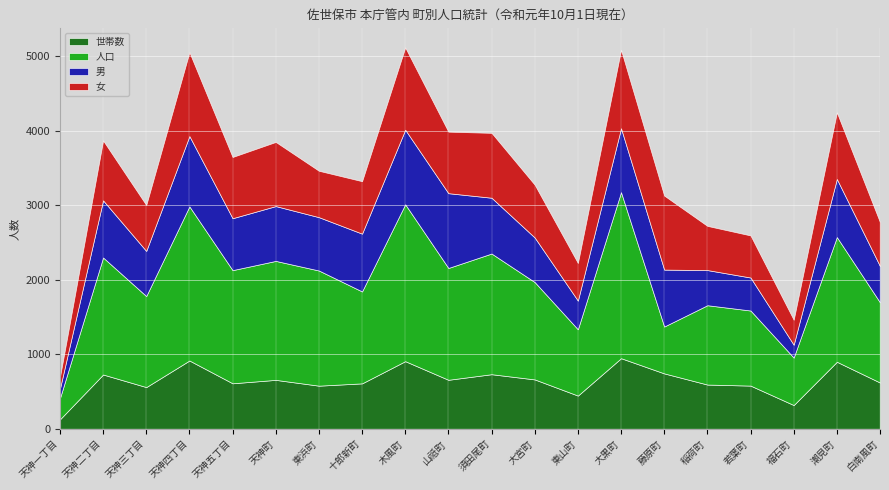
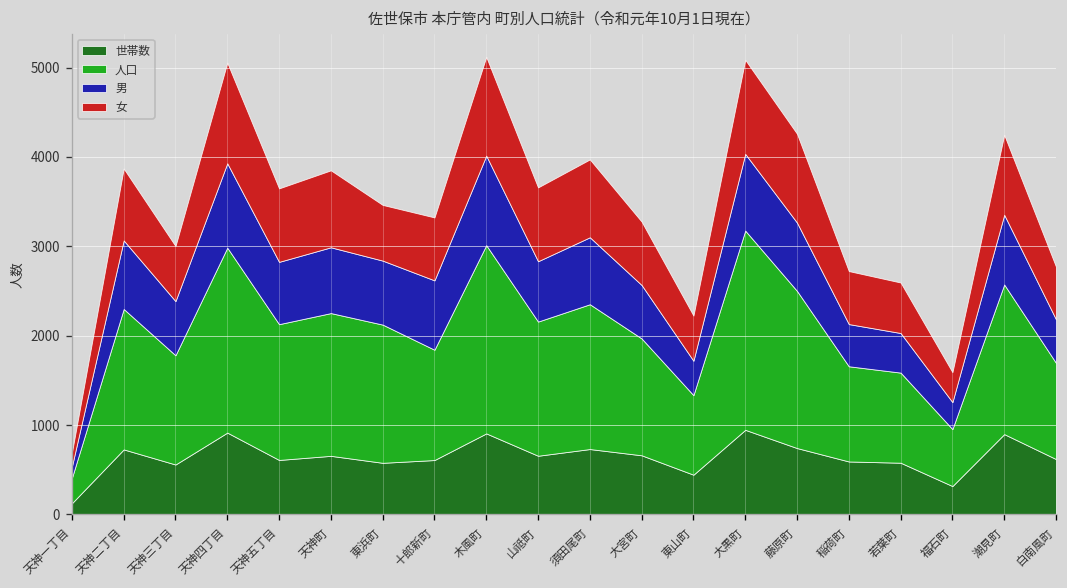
  {
    "世帯数": {
      "天神一丁目": 100,
      "天神二丁目": 700,
      "天神三丁目": 600,
      "天神四丁目": 900,
      "天神五丁目": 600,
      "天神町": 700,
      "東浜町": 600,
      "十郎新町": 600,
      "木風町": 900,
      "山祗町": 700,
      "須田尾町": 700,
      "大宮町": 700,
      "東山町": 400,
      "大黒町": 900,
      "藤原町": 700,
      "稲荷町": 600,
      "若葉町": 600,
      "福石町": 300,
      "潮見町": 900,
      "白南風町": 600
    },
    "人口": {
      "天神一丁目": 300,
      "天神二丁目": 1600,
      "天神三丁目": 1200,
      "天神四丁目": 2100,
      "天神五丁目": 1500,
      "天神町": 1600,
      "東浜町": 1500,
      "十郎新町": 1200,
      "木風町": 2100,
      "山祗町": 1500,
      "須田尾町": 1600,
      "大宮町": 1300,
      "東山町": 900,
      "大黒町": 2200,
-     "藤原町": 600,
+     "藤原町": 1800,
      "稲荷町": 1100,
      "若葉町": 1000,
      "福石町": 600,
      "潮見町": 1700,
      "白南風町": 1100
    },
    "男": {
      "天神一丁目": 100,
      "天神二丁目": 800,
      "天神三丁目": 600,
      "天神四丁目": 900,
      "天神五丁目": 700,
      "天神町": 700,
      "東浜町": 700,
      "十郎新町": 800,
      "木風町": 1000,
-     "山祗町": 1000,
+     "山祗町": 700,
      "須田尾町": 700,
      "大宮町": 600,
      "東山町": 400,
      "大黒町": 900,
      "藤原町": 800,
      "稲荷町": 500,
      "若葉町": 400,
-     "福石町": 200,
+     "福石町": 300,
      "潮見町": 800,
      "白南風町": 500
    },
    "女": {
      "天神一丁目": 200,
      "天神二丁目": 800,
      "天神三丁目": 600,
      "天神四丁目": 1100,
      "天神五丁目": 800,
      "天神町": 900,
      "東浜町": 600,
      "十郎新町": 700,
      "木風町": 1100,
      "山祗町": 800,
      "須田尾町": 900,
      "大宮町": 700,
      "東山町": 500,
      "大黒町": 1100,
      "藤原町": 1000,
      "稲荷町": 600,
      "若葉町": 600,
      "福石町": 300,
      "潮見町": 900,
      "白南風町": 600
    }
  }
